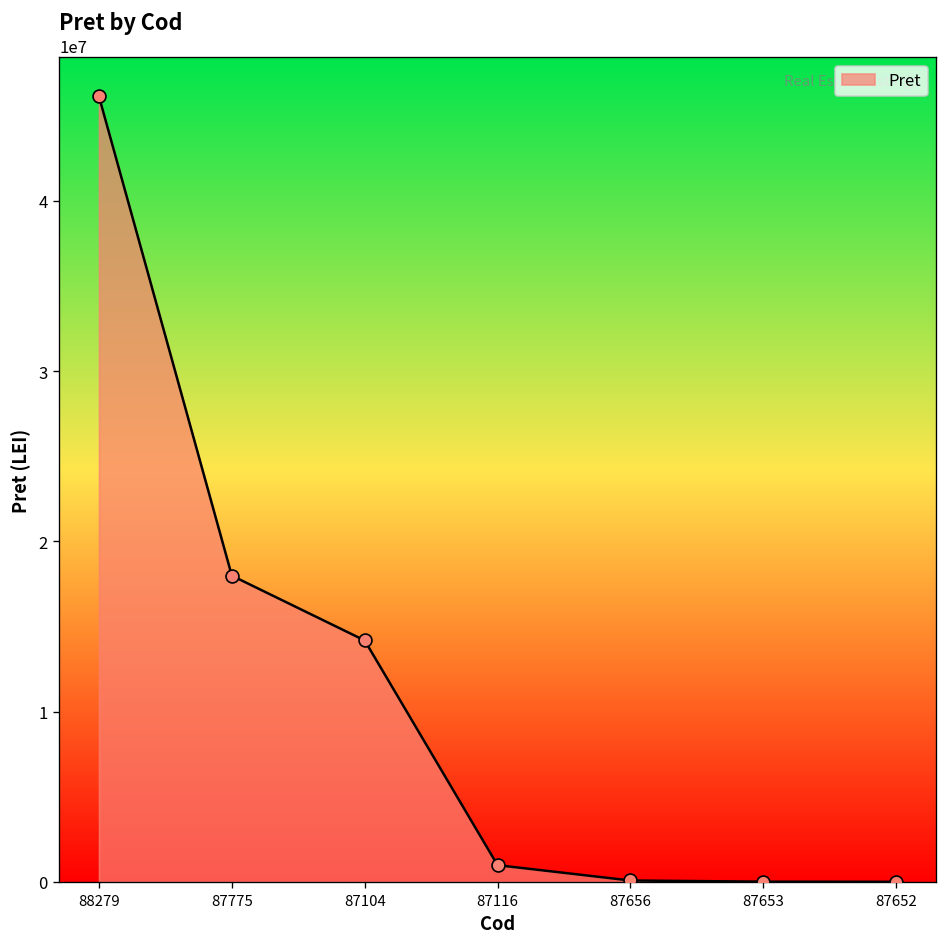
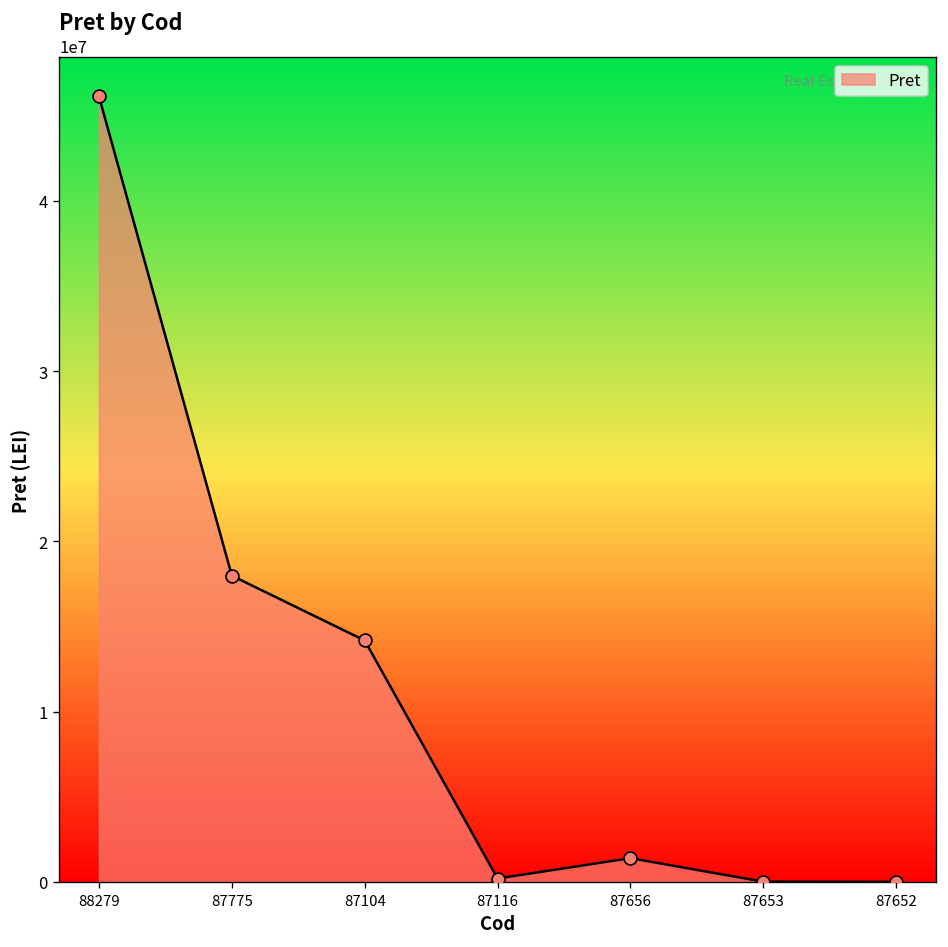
  {
    "88279": 46100000,
    "87775": 18000000,
    "87104": 14200000,
-   "87116": 1000000,
-   "87656": 100000,
+   "87116": 200000,
+   "87656": 1400000,
    "87653": 0,
    "87652": 0
  }
